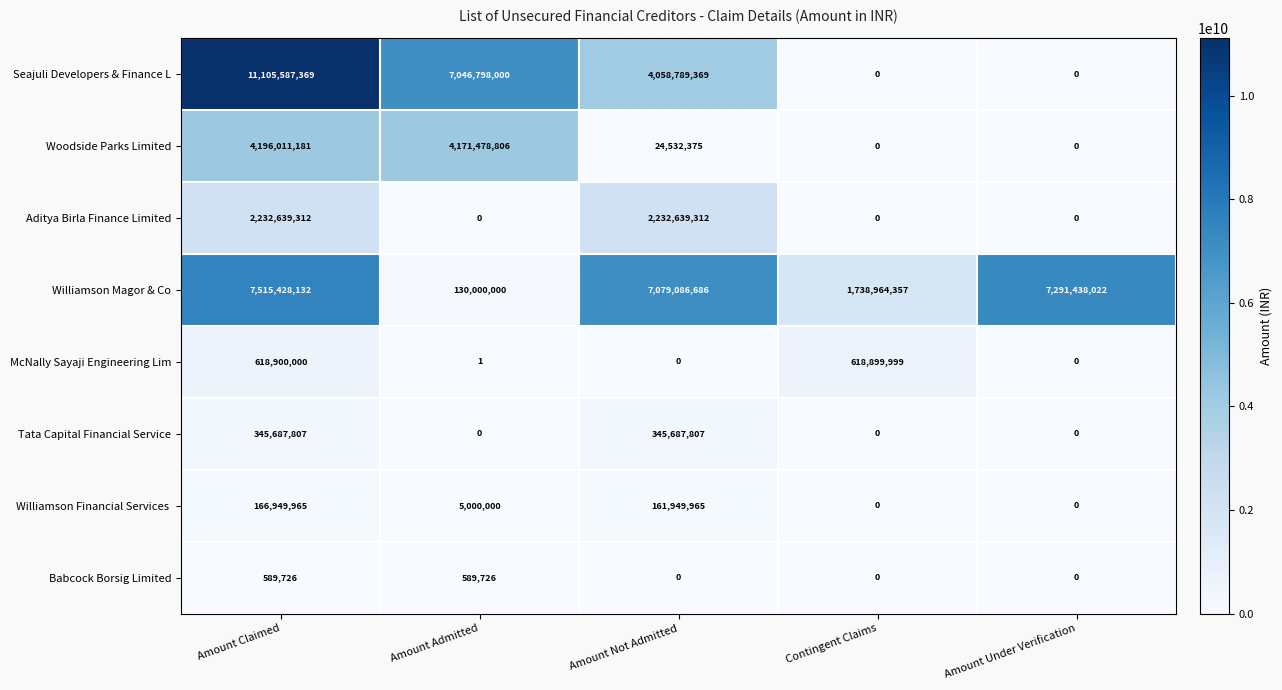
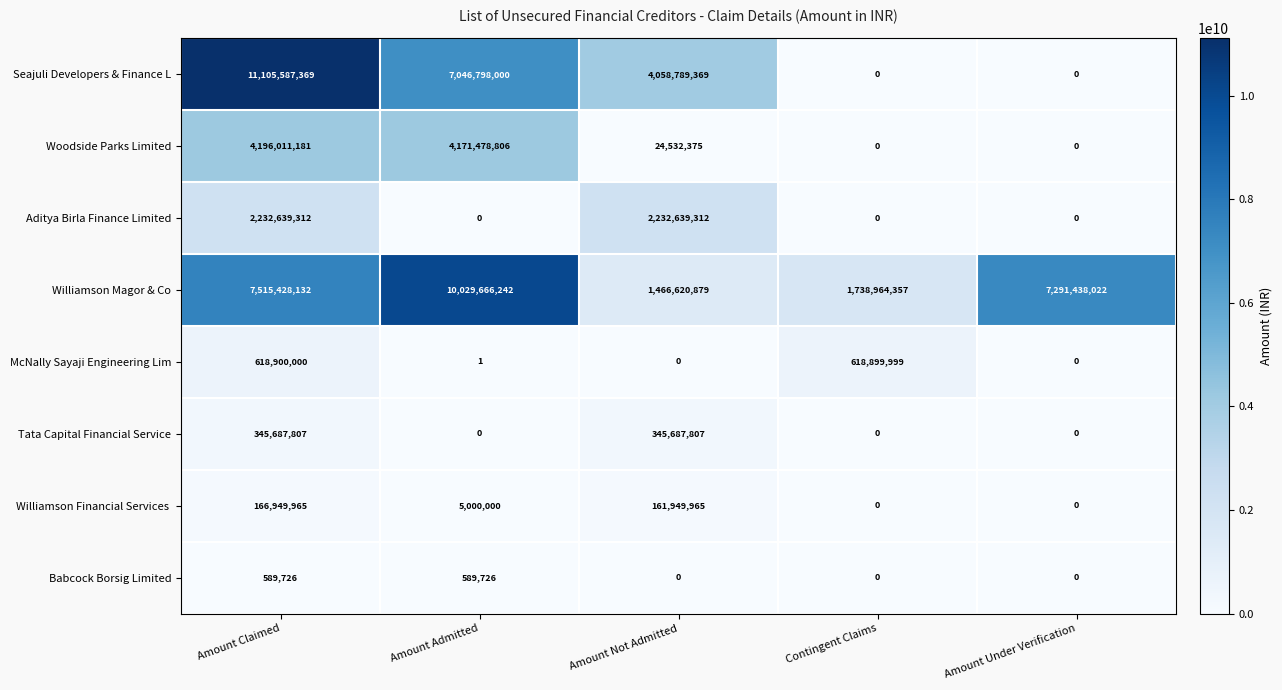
  {
    "Seajuli Developers & Finance L": {
      "Amount Claimed": "11,105,587,369",
      "Amount Admitted": "7,046,798,000",
      "Amount Not Admitted": "4,058,789,369",
      "Contingent Claims": "0",
      "Amount Under Verification": "0"
    },
    "Woodside Parks Limited": {
      "Amount Claimed": "4,196,011,181",
      "Amount Admitted": "4,171,478,806",
      "Amount Not Admitted": "24,532,375",
      "Contingent Claims": "0",
      "Amount Under Verification": "0"
    },
    "Aditya Birla Finance Limited": {
      "Amount Claimed": "2,232,639,312",
      "Amount Admitted": "0",
      "Amount Not Admitted": "2,232,639,312",
      "Contingent Claims": "0",
      "Amount Under Verification": "0"
    },
    "Williamson Magor & Co": {
      "Amount Claimed": "7,515,428,132",
-     "Amount Admitted": "130,000,000",
-     "Amount Not Admitted": "7,079,086,686",
+     "Amount Admitted": "10,029,666,242",
+     "Amount Not Admitted": "1,466,620,879",
      "Contingent Claims": "1,738,964,357",
      "Amount Under Verification": "7,291,438,022"
    },
    "McNally Sayaji Engineering Lim": {
      "Amount Claimed": "618,900,000",
      "Amount Admitted": "1",
      "Amount Not Admitted": "0",
      "Contingent Claims": "618,899,999",
      "Amount Under Verification": "0"
    },
    "Tata Capital Financial Service": {
      "Amount Claimed": "345,687,807",
      "Amount Admitted": "0",
      "Amount Not Admitted": "345,687,807",
      "Contingent Claims": "0",
      "Amount Under Verification": "0"
    },
    "Williamson Financial Services": {
      "Amount Claimed": "166,949,965",
      "Amount Admitted": "5,000,000",
      "Amount Not Admitted": "161,949,965",
      "Contingent Claims": "0",
      "Amount Under Verification": "0"
    },
    "Babcock Borsig Limited": {
      "Amount Claimed": "589,726",
      "Amount Admitted": "589,726",
      "Amount Not Admitted": "0",
      "Contingent Claims": "0",
      "Amount Under Verification": "0"
    }
  }
